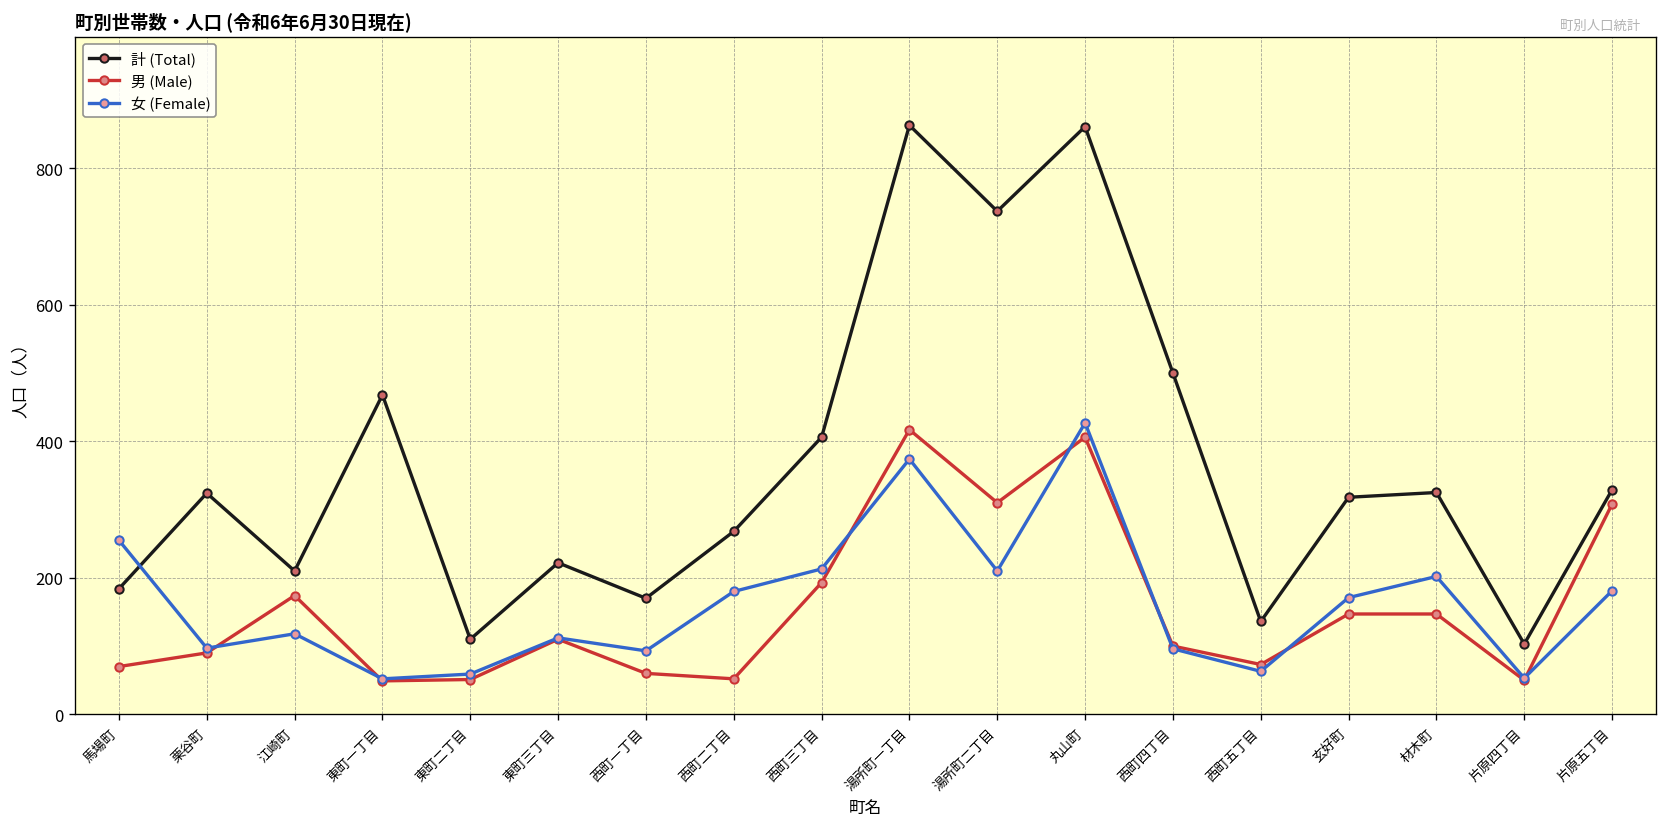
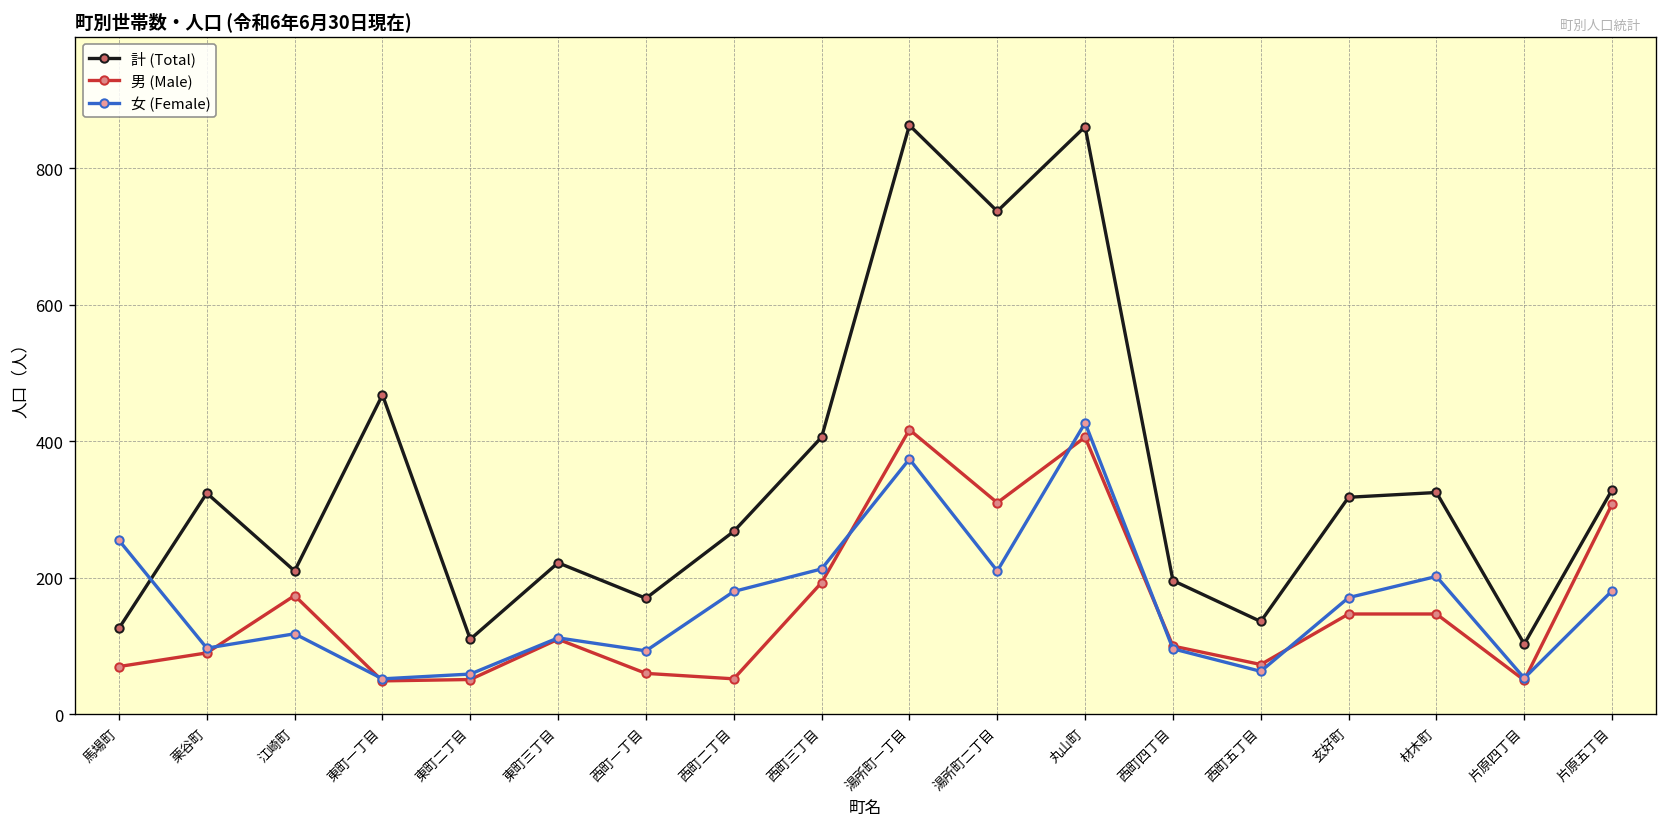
  {
    "計 (Total)": {
-     "馬場町": 180,
+     "馬場町": 130,
      "栗谷町": 320,
      "江崎町": 210,
      "東町一丁目": 470,
      "東町二丁目": 110,
      "東町三丁目": 220,
      "西町一丁目": 170,
      "西町二丁目": 270,
      "西町三丁目": 410,
      "湯所町一丁目": 860,
      "湯所町二丁目": 740,
      "丸山町": 860,
-     "西町四丁目": 500,
+     "西町四丁目": 200,
      "西町五丁目": 140,
      "玄好町": 320,
      "材木町": 330,
      "片原四丁目": 100,
      "片原五丁目": 330
    },
    "男 (Male)": {
      "馬場町": 70,
      "栗谷町": 90,
      "江崎町": 170,
      "東町二丁目": 50,
      "西町一丁目": 60,
      "西町二丁目": 50,
      "西町三丁目": 190,
      "湯所町一丁目": 420,
      "湯所町二丁目": 310,
      "丸山町": 410,
      "西町五丁目": 70,
      "玄好町": 150,
      "材木町": 150,
      "片原五丁目": 310
    },
    "女 (Female)": {
      "馬場町": 260,
      "栗谷町": 100,
      "江崎町": 120,
      "東町二丁目": 60,
      "西町一丁目": 90,
      "西町二丁目": 180,
      "西町三丁目": 210,
      "湯所町一丁目": 370,
      "湯所町二丁目": 210,
      "丸山町": 430,
      "西町五丁目": 60,
      "玄好町": 170,
      "材木町": 200,
      "片原五丁目": 180
    }
  }
